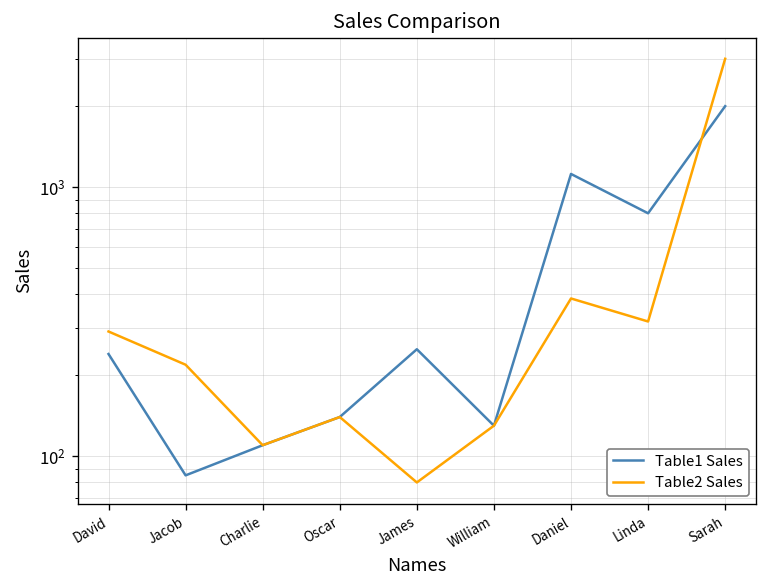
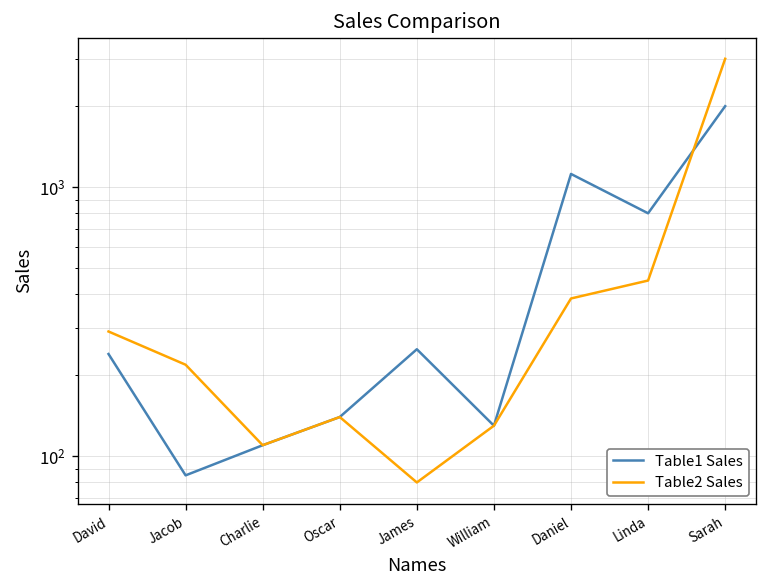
  {
    "Table1 Sales": {
      "David": 240,
      "Jacob": 85,
      "James": 250,
      "Daniel": 1100,
      "Linda": 800,
      "Sarah": 2000
    },
    "Table2 Sales": {
      "David": 290,
      "Jacob": 220,
      "James": 80,
      "Daniel": 390,
-     "Linda": 320,
+     "Linda": 450,
      "Sarah": 3000
    }
  }
